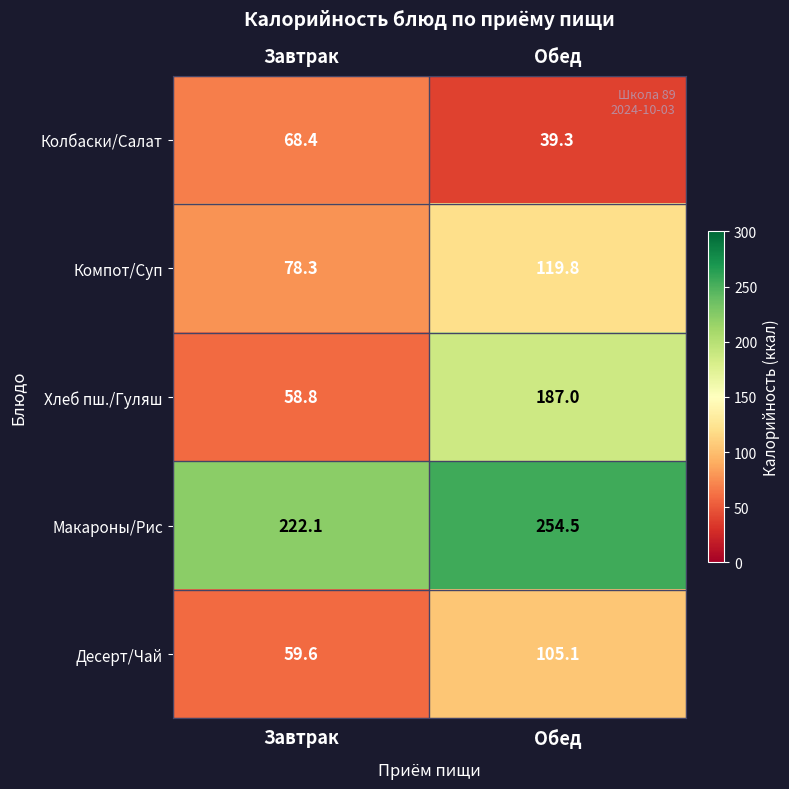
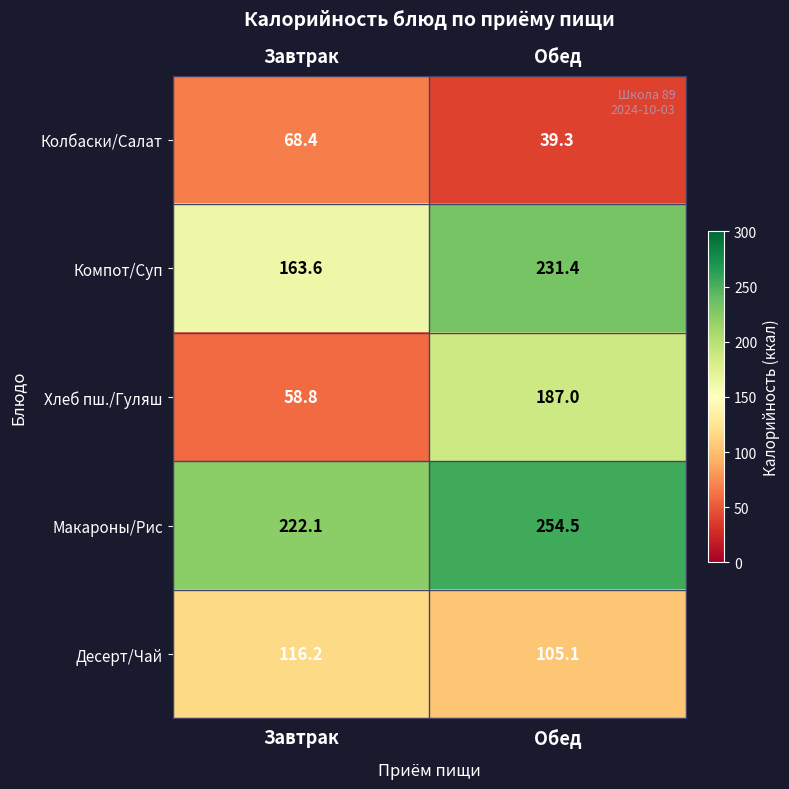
  {
    "Колбаски/Салат": {
      "Завтрак": 68.4
    },
    "Компот/Суп": {
-     "Завтрак": 78.3,
-     "Обед": 119.8
+     "Завтрак": 163.6,
+     "Обед": 231.4
    },
    "Хлеб пш./Гуляш": {
      "Завтрак": 58.8,
      "Обед": 187.0
    },
    "Макароны/Рис": {
      "Завтрак": 222.1,
      "Обед": 254.5
    },
    "Десерт/Чай": {
-     "Завтрак": 59.6,
+     "Завтрак": 116.2,
      "Обед": 105.1
    }
  }
